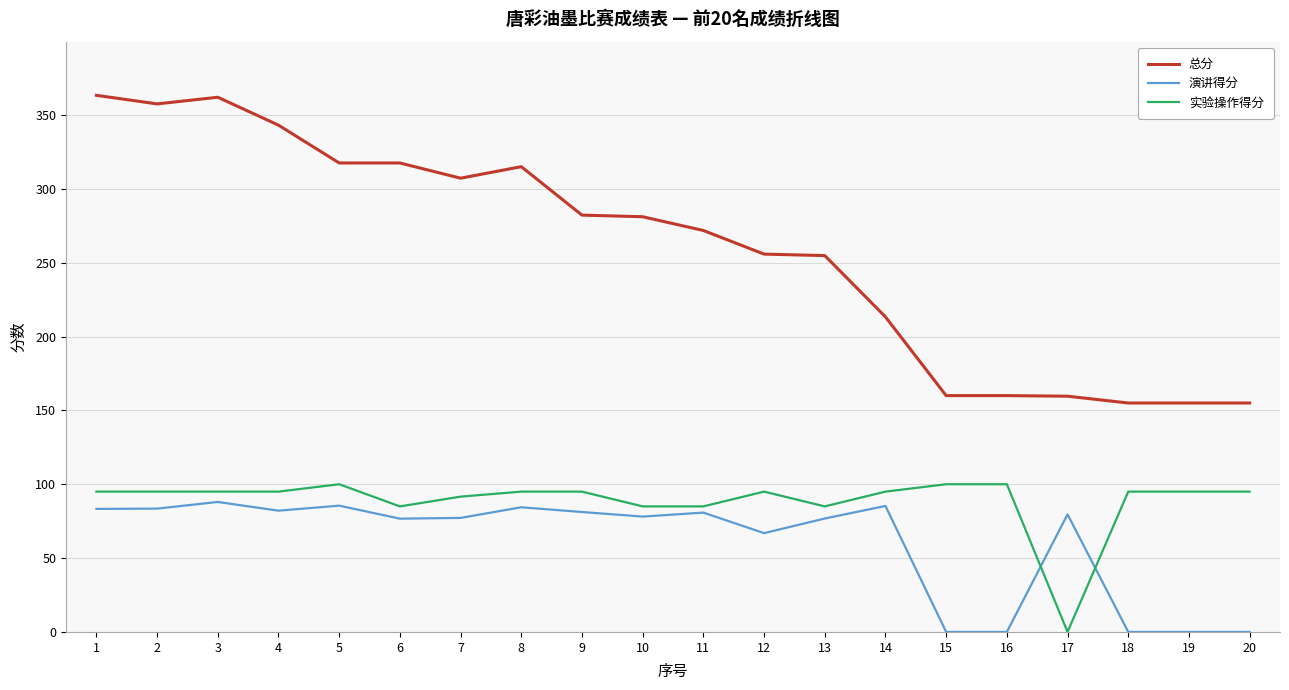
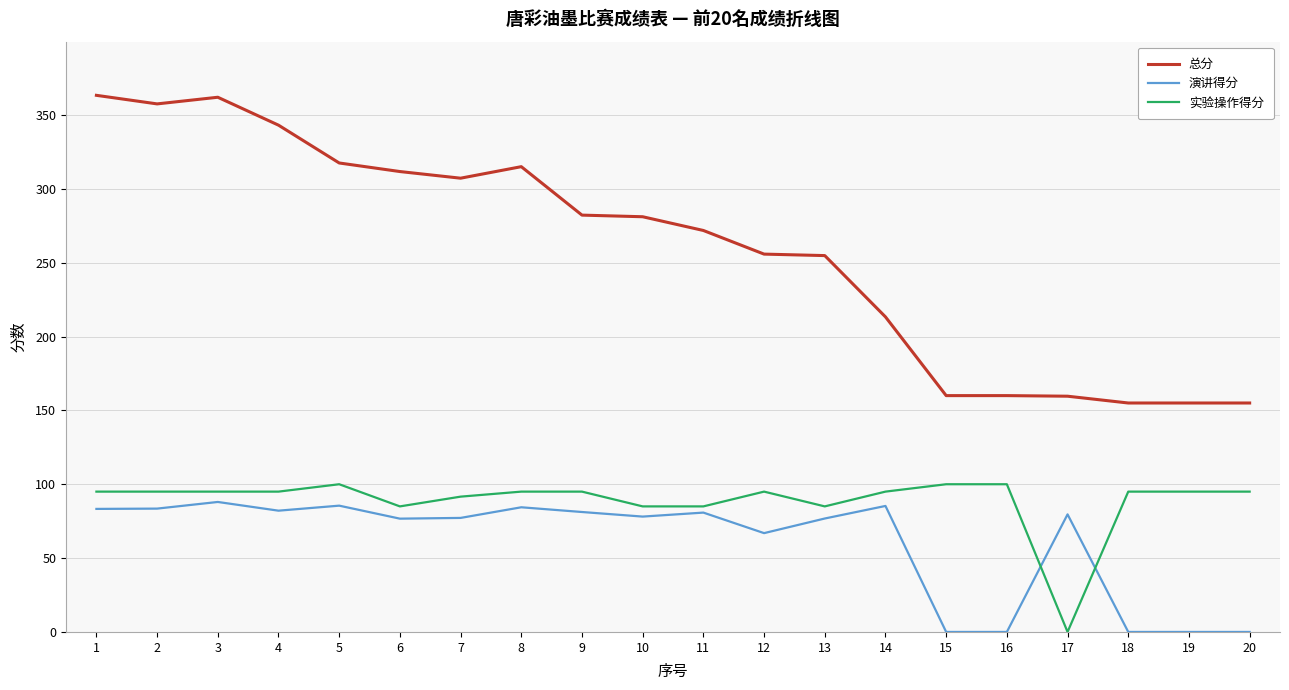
  {
    "总分": {
      "1": 363,
      "2": 358,
      "3": 362,
      "4": 343,
      "5": 318,
-     "6": 318,
+     "6": 312,
      "7": 307,
      "8": 315,
      "9": 282,
      "10": 281,
      "11": 272,
      "12": 256,
      "13": 255,
      "14": 213,
      "15": 160,
      "16": 160,
      "17": 160,
      "18": 155,
      "19": 155,
      "20": 155
    },
    "演讲得分": {
      "1": 83,
      "2": 84,
      "3": 88,
      "4": 82,
      "5": 86,
      "6": 77,
      "7": 77,
      "8": 84,
      "9": 81,
      "10": 78,
      "11": 81,
      "12": 67,
      "13": 77,
      "14": 85,
      "15": 0,
      "16": 0,
      "17": 80,
      "18": 0,
      "19": 0,
      "20": 0
    },
    "实验操作得分": {
      "1": 95,
      "2": 95,
      "3": 95,
      "4": 95,
      "5": 100,
      "6": 85,
      "7": 92,
      "8": 95,
      "9": 95,
      "10": 85,
      "11": 85,
      "12": 95,
      "13": 85,
      "14": 95,
      "15": 100,
      "16": 100,
      "17": 0,
      "18": 95,
      "19": 95,
      "20": 95
    }
  }
